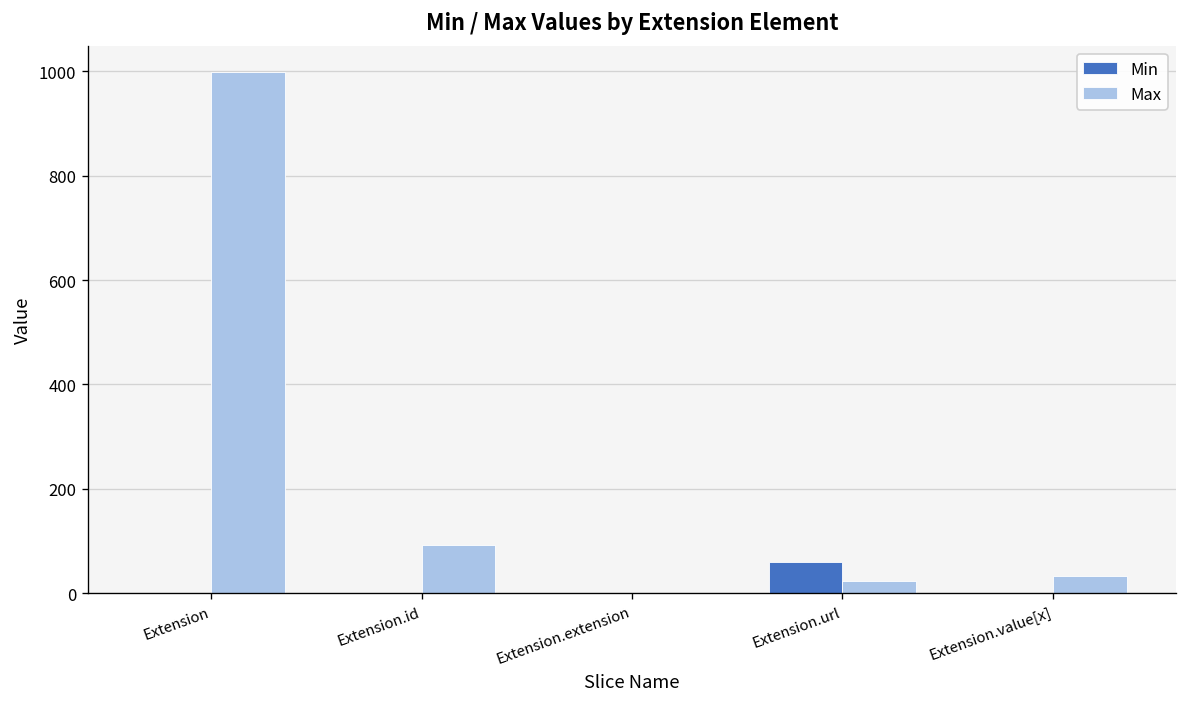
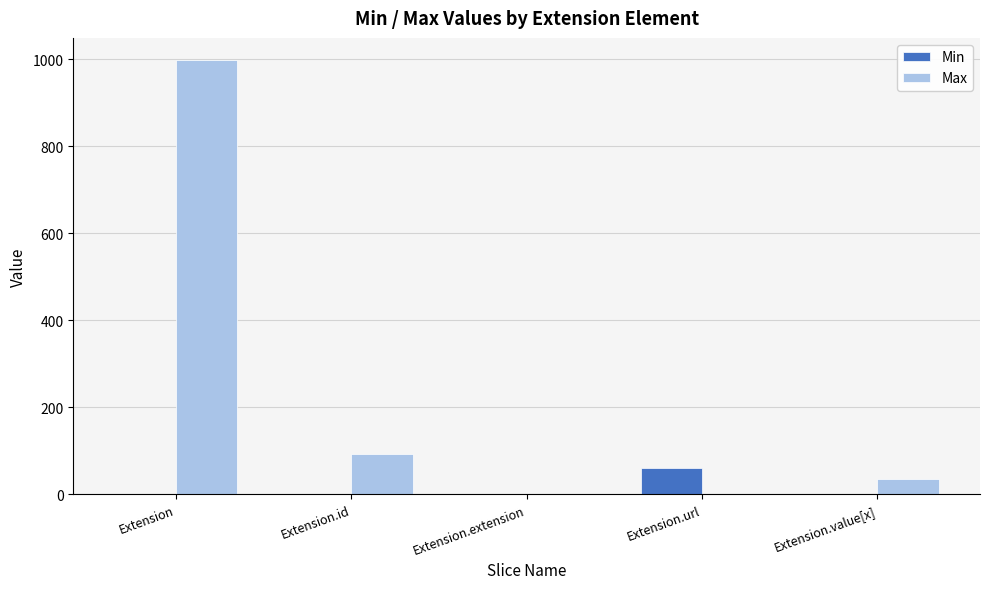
  {
    "Min": {
      "Extension": 0,
      "Extension.id": 0,
      "Extension.extension": 0,
      "Extension.url": 60,
      "Extension.value[x]": 0
    },
    "Max": {
      "Extension": 1000,
      "Extension.id": 90,
      "Extension.extension": 0,
-     "Extension.url": 20,
+     "Extension.url": 0,
      "Extension.value[x]": 30
    }
  }
